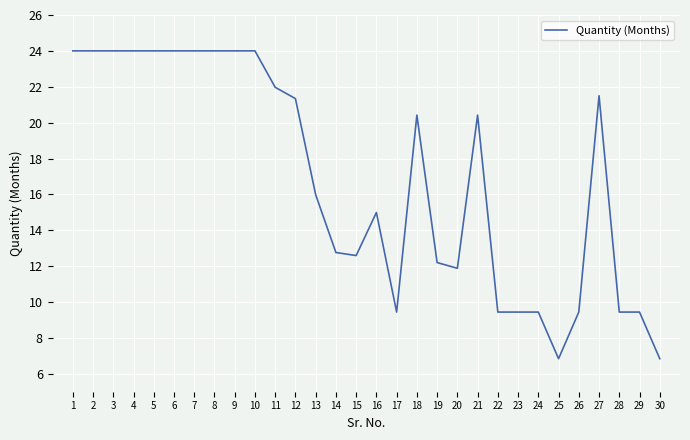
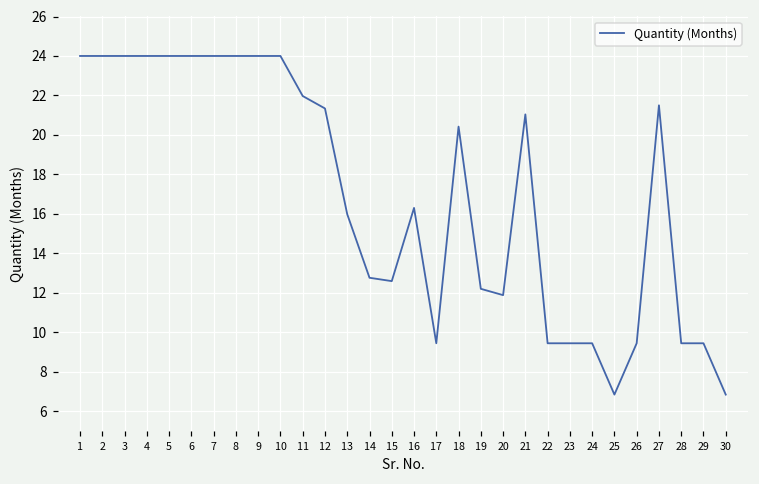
  {
    "1": 24.0,
    "2": 24.0,
    "3": 24.0,
    "4": 24.0,
    "5": 24.0,
    "6": 24.0,
    "7": 24.0,
    "8": 24.0,
    "9": 24.0,
    "10": 24.0,
    "11": 22.0,
    "12": 21.3,
    "13": 16.0,
    "14": 12.8,
    "15": 12.6,
-   "16": 15.0,
+   "16": 16.3,
    "17": 9.4,
    "18": 20.4,
    "19": 12.2,
    "20": 11.9,
-   "21": 20.4,
+   "21": 21.0,
    "22": 9.4,
    "23": 9.4,
    "24": 9.4,
    "25": 6.8,
    "26": 9.4,
    "27": 21.5,
    "28": 9.4,
    "29": 9.4,
    "30": 6.8
  }
